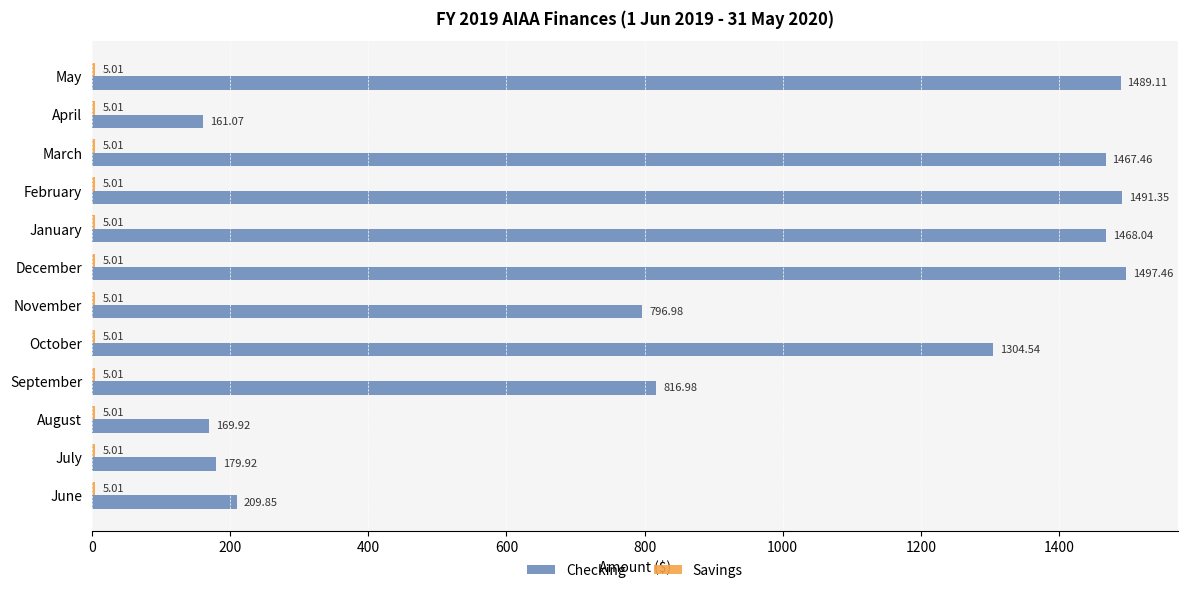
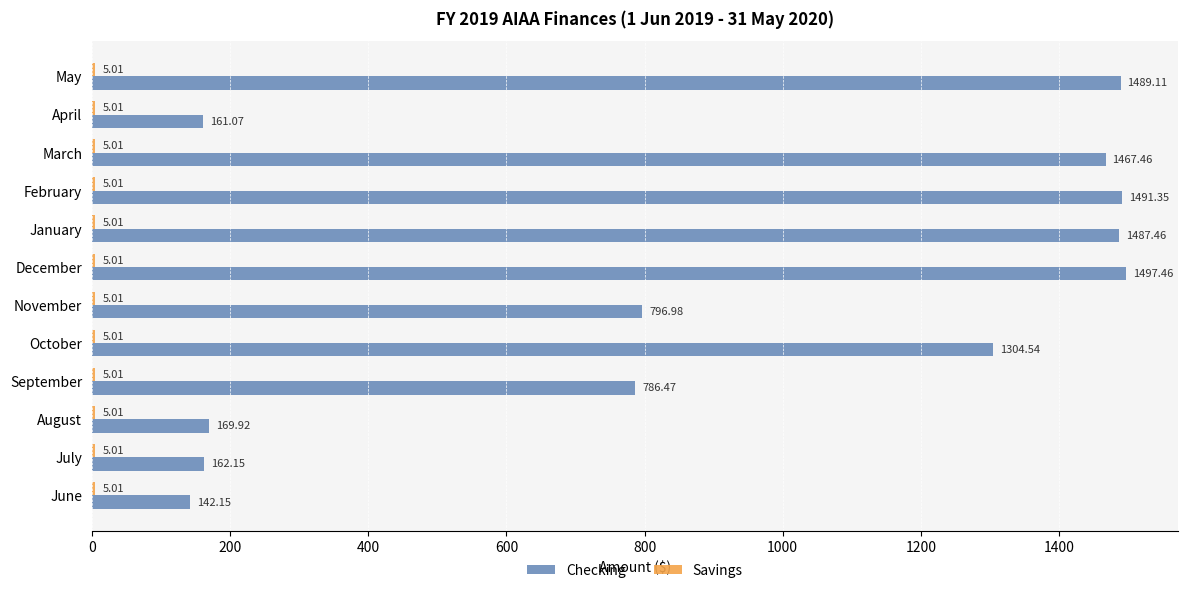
  {
    "Checking": {
      "May": 1489.11,
      "April": 161.07,
      "March": 1467.46,
      "February": 1491.35,
-     "January": 1468.04,
+     "January": 1487.46,
      "December": 1497.46,
      "November": 796.98,
      "October": 1304.54,
-     "September": 816.98,
+     "September": 786.47,
      "August": 169.92,
-     "July": 179.92,
-     "June": 209.85
+     "July": 162.15,
+     "June": 142.15
    },
    "Savings": {
      "May": 5.01,
      "April": 5.01,
      "March": 5.01,
      "February": 5.01,
      "January": 5.01,
      "December": 5.01,
      "November": 5.01,
      "October": 5.01,
      "September": 5.01,
      "August": 5.01,
      "July": 5.01,
      "June": 5.01
    }
  }
